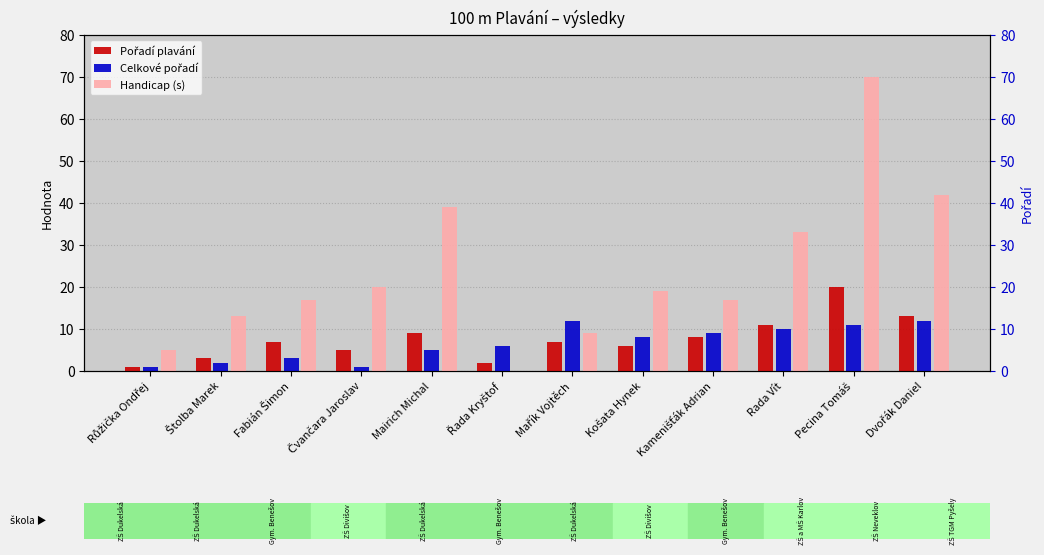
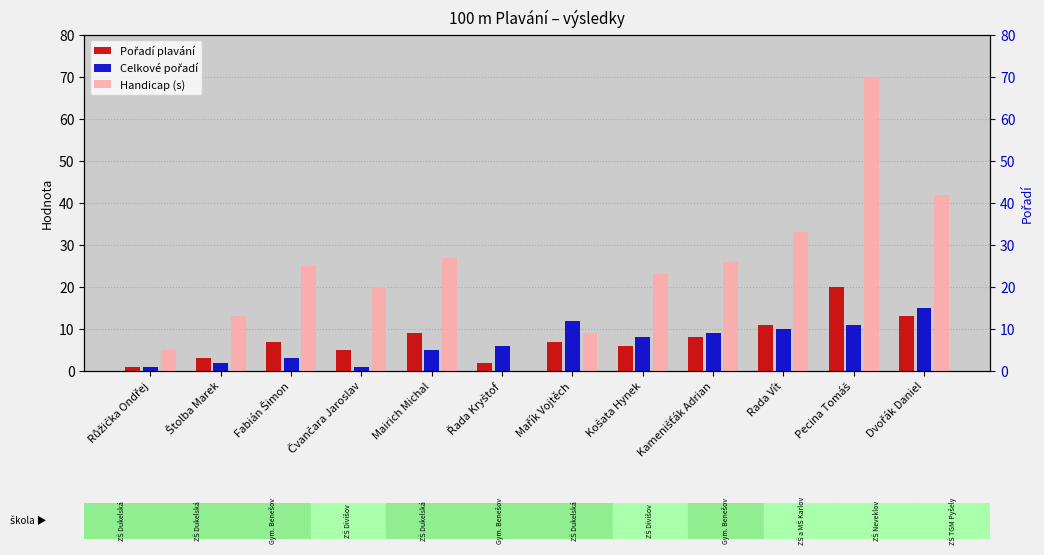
  {
    "Pořadí plavání": {
      "Růžička Ondřej": 1,
      "Štolba Marek": 3,
      "Fabián Šimon": 7,
      "Čvančara Jaroslav": 5,
      "Mairich Michal": 9,
      "Řada Kryštof": 2,
      "Mařík Vojtěch": 7,
      "Košata Hynek": 6,
      "Kamenišťák Adrian": 8,
      "Rada Vít": 11,
      "Pecina Tomáš": 20,
      "Dvořák Daniel": 13
    },
    "Celkové pořadí": {
      "Růžička Ondřej": 1,
      "Štolba Marek": 2,
      "Fabián Šimon": 3,
      "Čvančara Jaroslav": 1,
      "Mairich Michal": 5,
      "Řada Kryštof": 6,
      "Mařík Vojtěch": 12,
      "Košata Hynek": 8,
      "Kamenišťák Adrian": 9,
      "Rada Vít": 10,
      "Pecina Tomáš": 11,
-     "Dvořák Daniel": 12
+     "Dvořák Daniel": 15
    },
    "Handicap (s)": {
      "Růžička Ondřej": 5,
      "Štolba Marek": 13,
-     "Fabián Šimon": 17,
+     "Fabián Šimon": 25,
      "Čvančara Jaroslav": 20,
-     "Mairich Michal": 39,
+     "Mairich Michal": 27,
      "Řada Kryštof": 0,
      "Mařík Vojtěch": 9,
-     "Košata Hynek": 19,
-     "Kamenišťák Adrian": 17,
+     "Košata Hynek": 23,
+     "Kamenišťák Adrian": 26,
      "Rada Vít": 33,
      "Pecina Tomáš": 70,
      "Dvořák Daniel": 42
    }
  }
